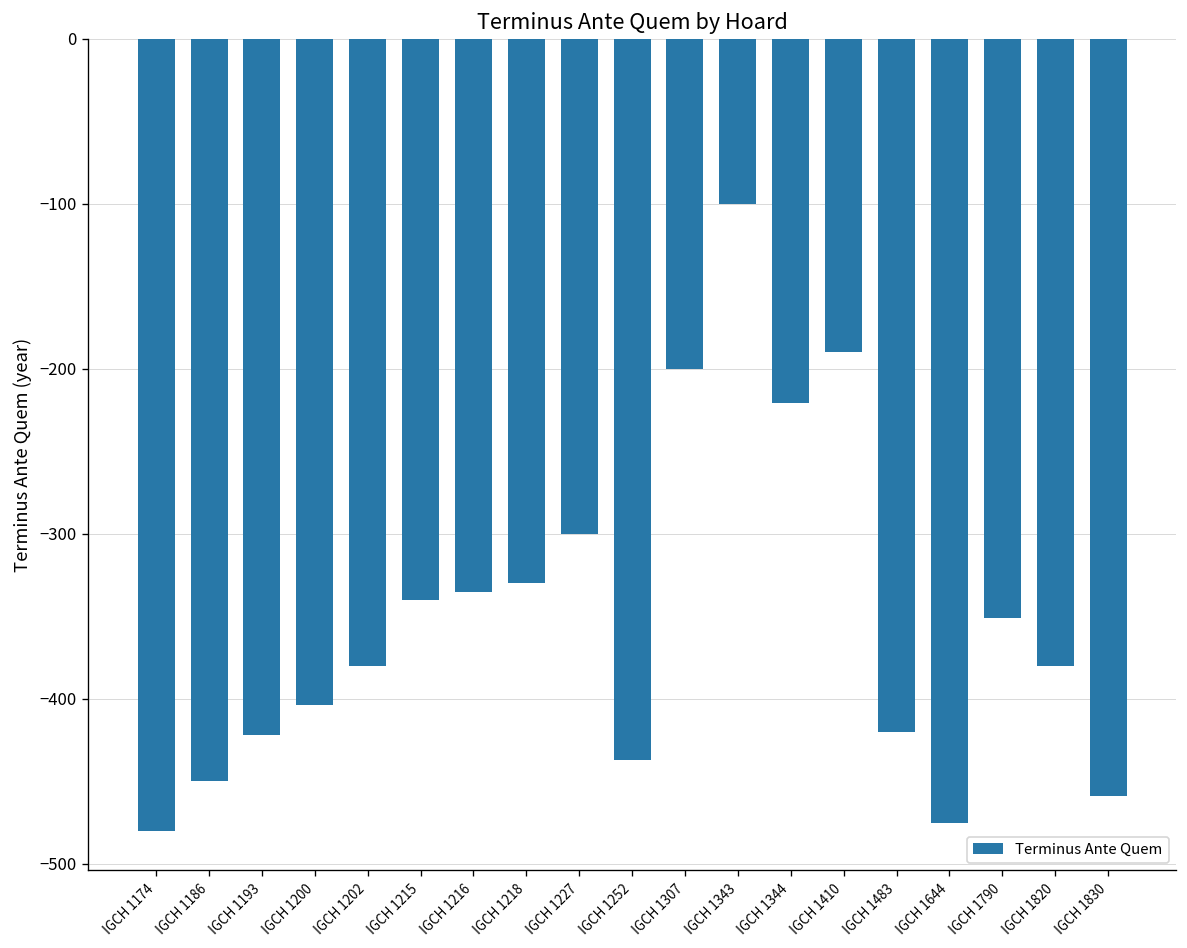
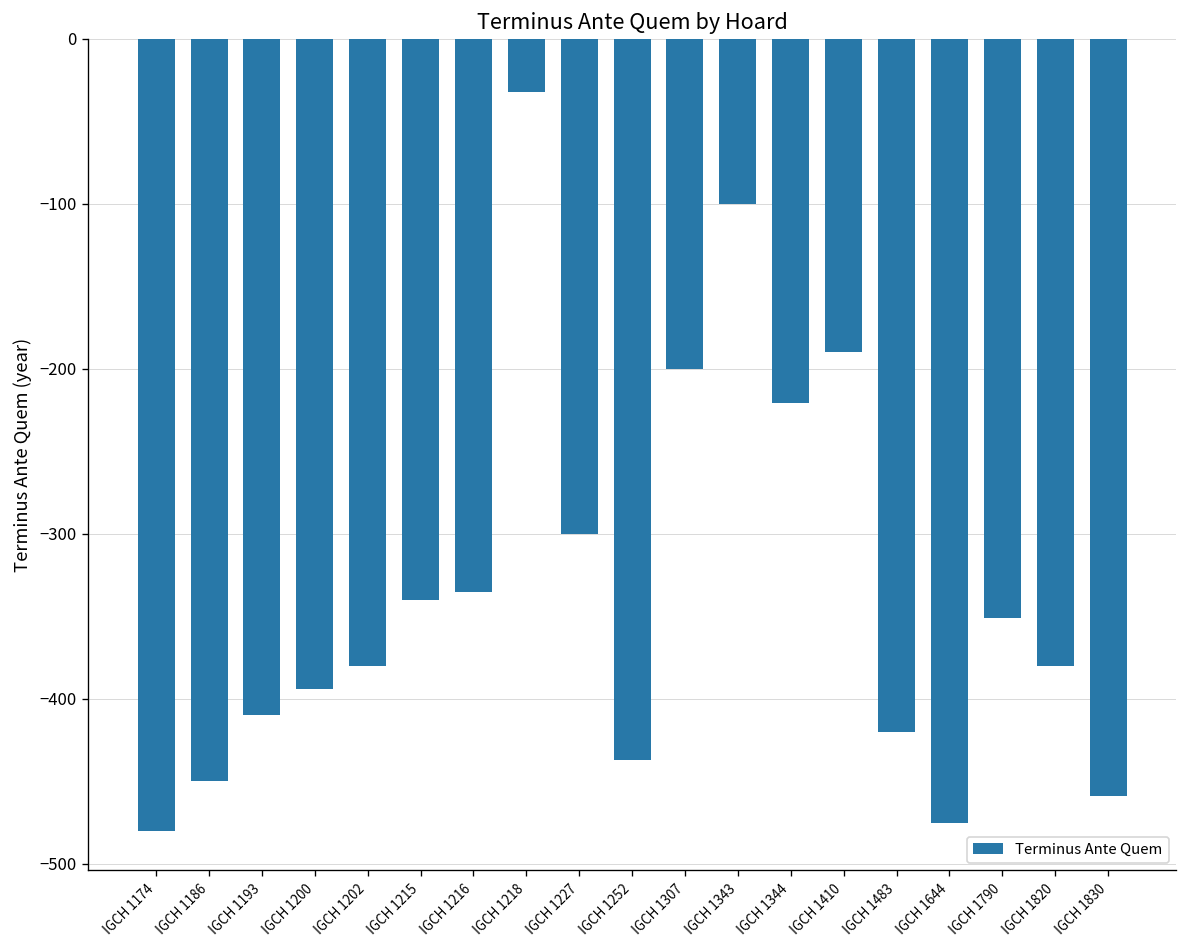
  {
    "IGCH 1174": -480,
    "IGCH 1186": -450,
-   "IGCH 1193": -422,
-   "IGCH 1200": -404,
+   "IGCH 1193": -410,
+   "IGCH 1200": -394,
    "IGCH 1202": -380,
    "IGCH 1215": -340,
    "IGCH 1216": -335,
-   "IGCH 1218": -330,
+   "IGCH 1218": -32,
    "IGCH 1227": -300,
    "IGCH 1252": -437,
    "IGCH 1307": -200,
    "IGCH 1343": -100,
    "IGCH 1344": -221,
    "IGCH 1410": -190,
    "IGCH 1483": -420,
    "IGCH 1644": -475,
    "IGCH 1790": -351,
    "IGCH 1820": -380,
    "IGCH 1830": -459
  }
